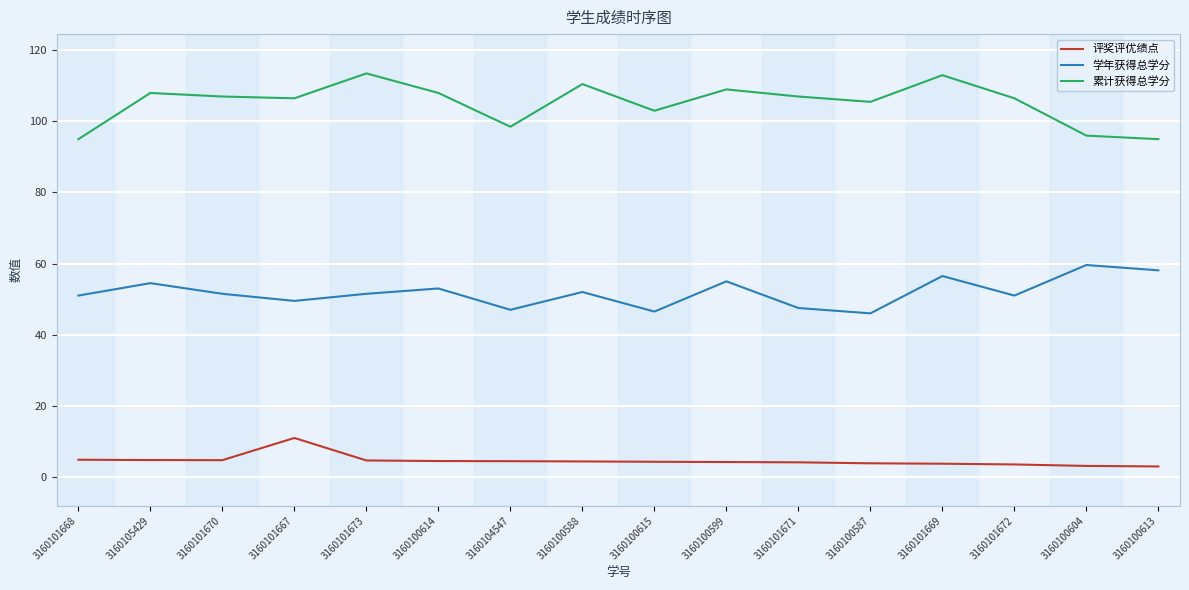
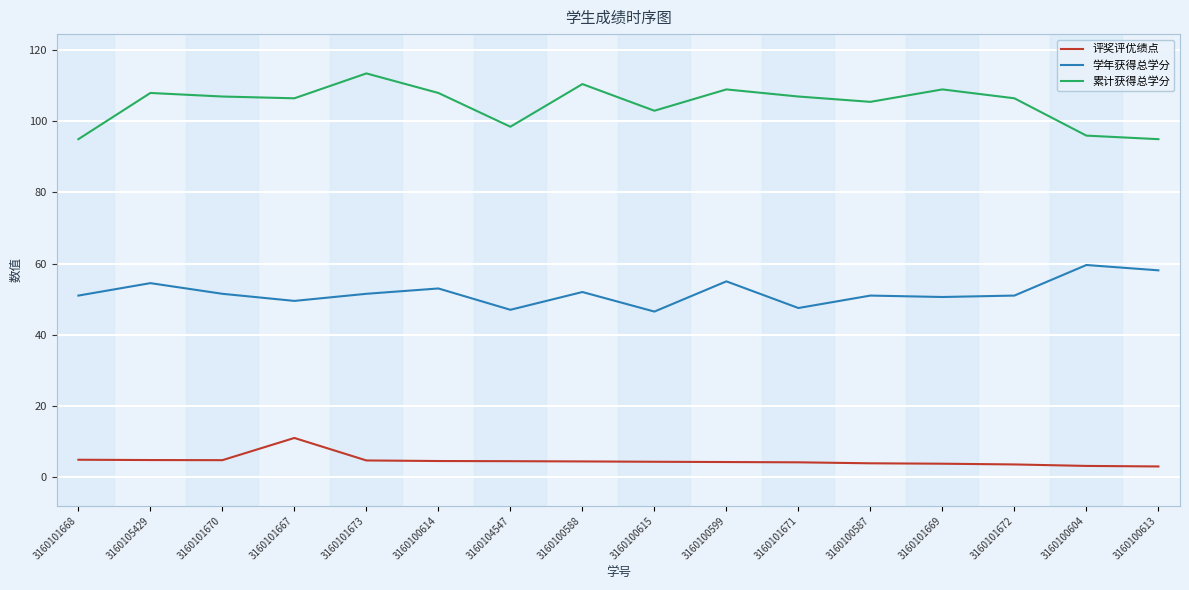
  {
    "评奖评优绩点": {
      "3160101668": 5,
      "3160105429": 5,
      "3160101670": 5,
      "3160101667": 11,
      "3160101673": 5,
      "3160100614": 4,
      "3160104547": 4,
      "3160100588": 4,
      "3160100615": 4,
      "3160100599": 4,
      "3160101671": 4,
      "3160100587": 4,
      "3160101669": 4,
      "3160101672": 3,
      "3160100604": 3,
      "3160100613": 3
    },
    "学年获得总学分": {
      "3160101668": 51,
      "3160105429": 55,
      "3160101670": 52,
      "3160101667": 50,
      "3160101673": 52,
      "3160100614": 53,
      "3160104547": 47,
      "3160100588": 52,
      "3160100615": 47,
      "3160100599": 55,
      "3160101671": 48,
-     "3160100587": 46,
-     "3160101669": 57,
+     "3160100587": 51,
+     "3160101669": 51,
      "3160101672": 51,
      "3160100604": 60,
      "3160100613": 58
    },
    "累计获得总学分": {
      "3160101668": 95,
      "3160105429": 108,
      "3160101670": 107,
      "3160101667": 107,
      "3160101673": 114,
      "3160100614": 108,
      "3160104547": 99,
      "3160100588": 111,
      "3160100615": 103,
      "3160100599": 109,
      "3160101671": 107,
      "3160100587": 106,
-     "3160101669": 113,
+     "3160101669": 109,
      "3160101672": 107,
      "3160100604": 96,
      "3160100613": 95
    }
  }
